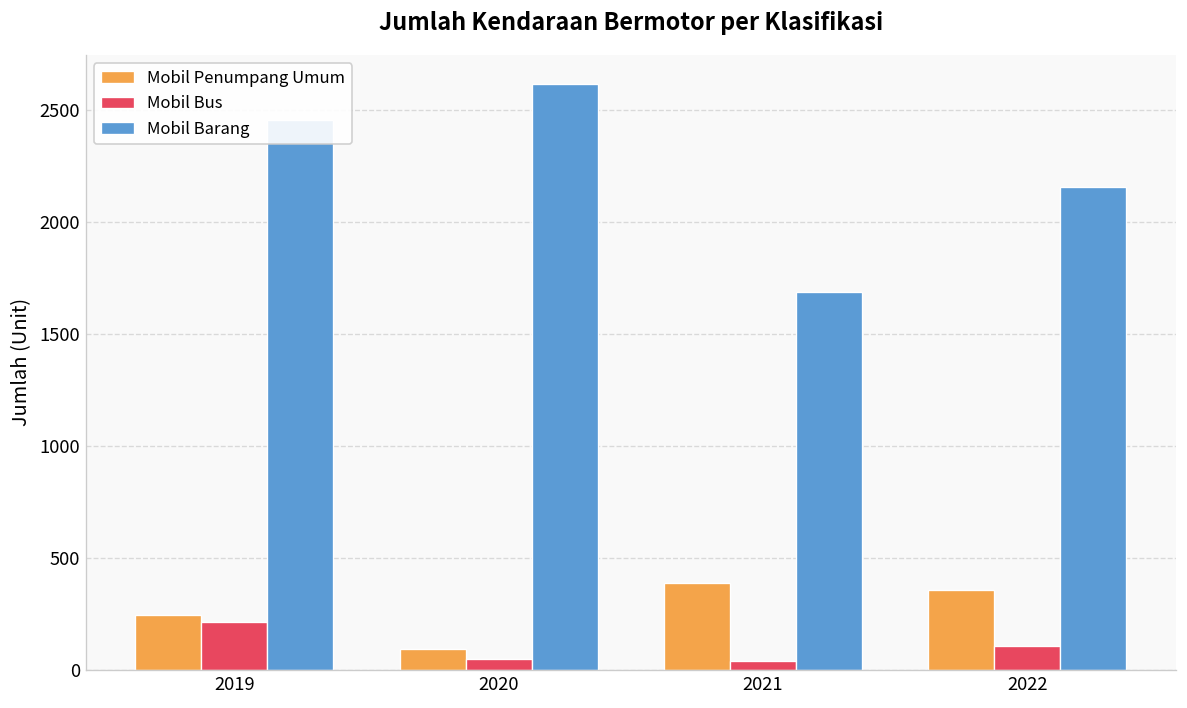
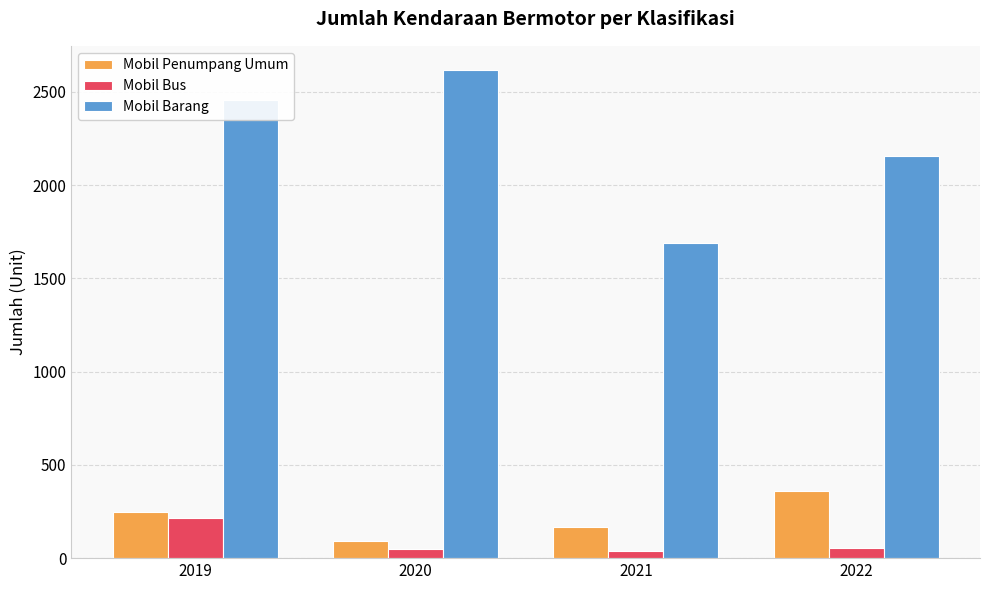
  {
    "Mobil Penumpang Umum": {
      "2019": 250,
      "2020": 90,
-     "2021": 390,
+     "2021": 170,
      "2022": 360
    },
    "Mobil Bus": {
      "2019": 210,
      "2020": 50,
      "2021": 40,
-     "2022": 110
+     "2022": 50
    },
    "Mobil Barang": {
      "2020": 2620,
      "2021": 1690,
      "2022": 2160
    }
  }
